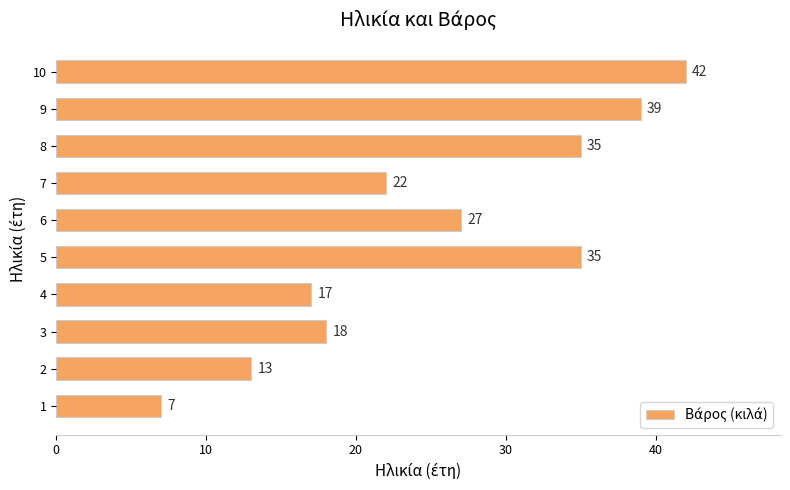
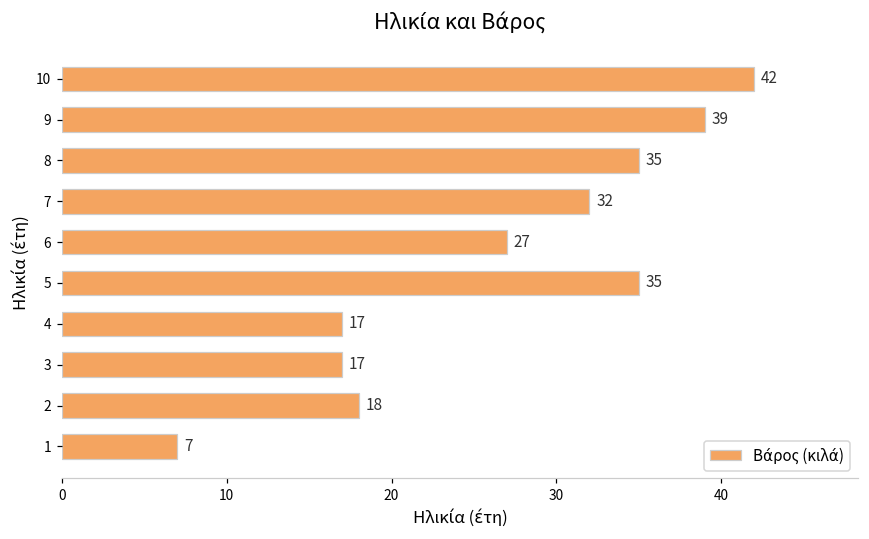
  {
    "10": 42,
    "9": 39,
    "8": 35,
-   "7": 22,
+   "7": 32,
    "6": 27,
    "5": 35,
    "4": 17,
-   "3": 18,
-   "2": 13,
+   "3": 17,
+   "2": 18,
    "1": 7
  }
